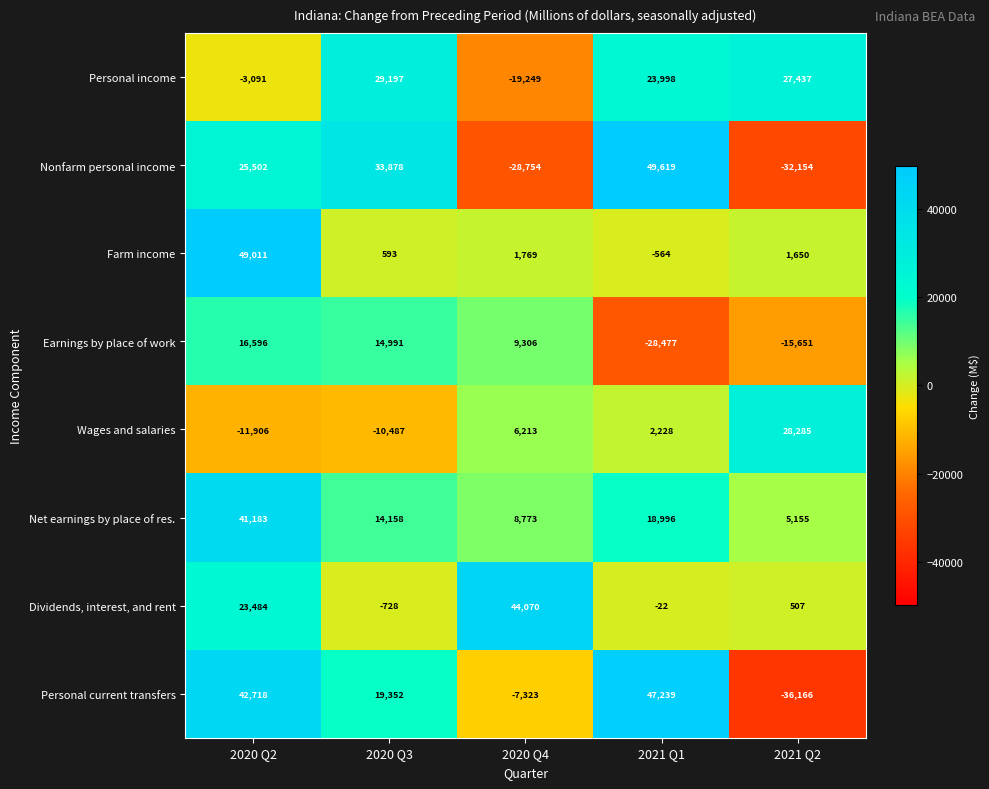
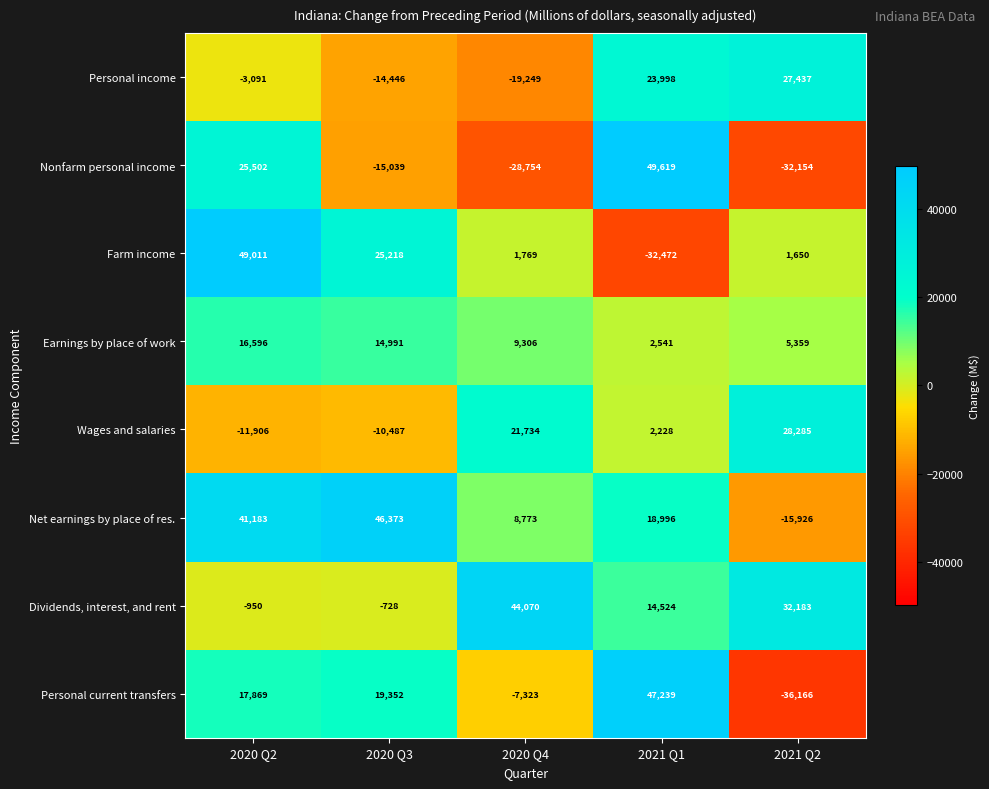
  {
    "Personal income": {
      "2020 Q2": "-3,091",
-     "2020 Q3": "29,197",
+     "2020 Q3": "-14,446",
      "2020 Q4": "-19,249",
      "2021 Q1": "23,998",
      "2021 Q2": "27,437"
    },
    "Nonfarm personal income": {
      "2020 Q2": "25,502",
-     "2020 Q3": "33,878",
+     "2020 Q3": "-15,039",
      "2020 Q4": "-28,754",
      "2021 Q1": "49,619",
      "2021 Q2": "-32,154"
    },
    "Farm income": {
      "2020 Q2": "49,011",
-     "2020 Q3": "593",
+     "2020 Q3": "25,218",
      "2020 Q4": "1,769",
-     "2021 Q1": "-564",
+     "2021 Q1": "-32,472",
      "2021 Q2": "1,650"
    },
    "Earnings by place of work": {
      "2020 Q2": "16,596",
      "2020 Q3": "14,991",
      "2020 Q4": "9,306",
-     "2021 Q1": "-28,477",
-     "2021 Q2": "-15,651"
+     "2021 Q1": "2,541",
+     "2021 Q2": "5,359"
    },
    "Wages and salaries": {
      "2020 Q2": "-11,906",
      "2020 Q3": "-10,487",
-     "2020 Q4": "6,213",
+     "2020 Q4": "21,734",
      "2021 Q1": "2,228",
      "2021 Q2": "28,285"
    },
    "Net earnings by place of res.": {
      "2020 Q2": "41,183",
-     "2020 Q3": "14,158",
+     "2020 Q3": "46,373",
      "2020 Q4": "8,773",
      "2021 Q1": "18,996",
-     "2021 Q2": "5,155"
+     "2021 Q2": "-15,926"
    },
    "Dividends, interest, and rent": {
-     "2020 Q2": "23,484",
+     "2020 Q2": "-950",
      "2020 Q3": "-728",
      "2020 Q4": "44,070",
-     "2021 Q1": "-22",
-     "2021 Q2": "507"
+     "2021 Q1": "14,524",
+     "2021 Q2": "32,183"
    },
    "Personal current transfers": {
-     "2020 Q2": "42,718",
+     "2020 Q2": "17,869",
      "2020 Q3": "19,352",
      "2020 Q4": "-7,323",
      "2021 Q1": "47,239",
      "2021 Q2": "-36,166"
    }
  }
